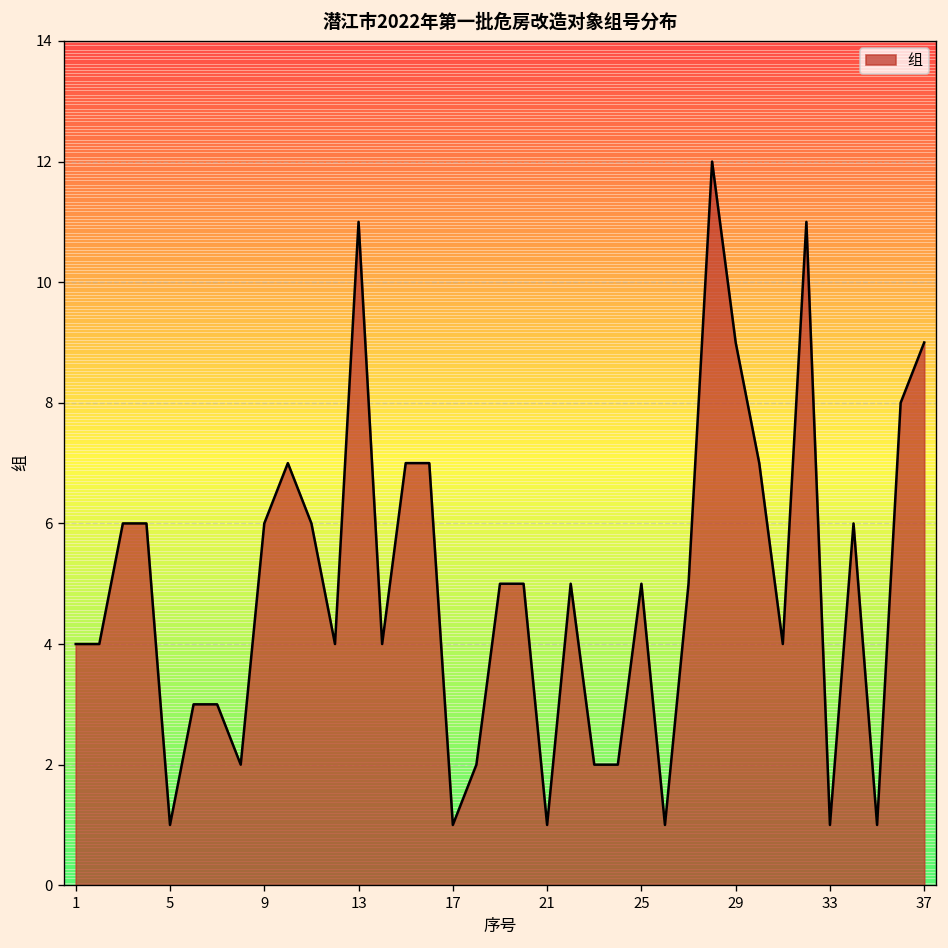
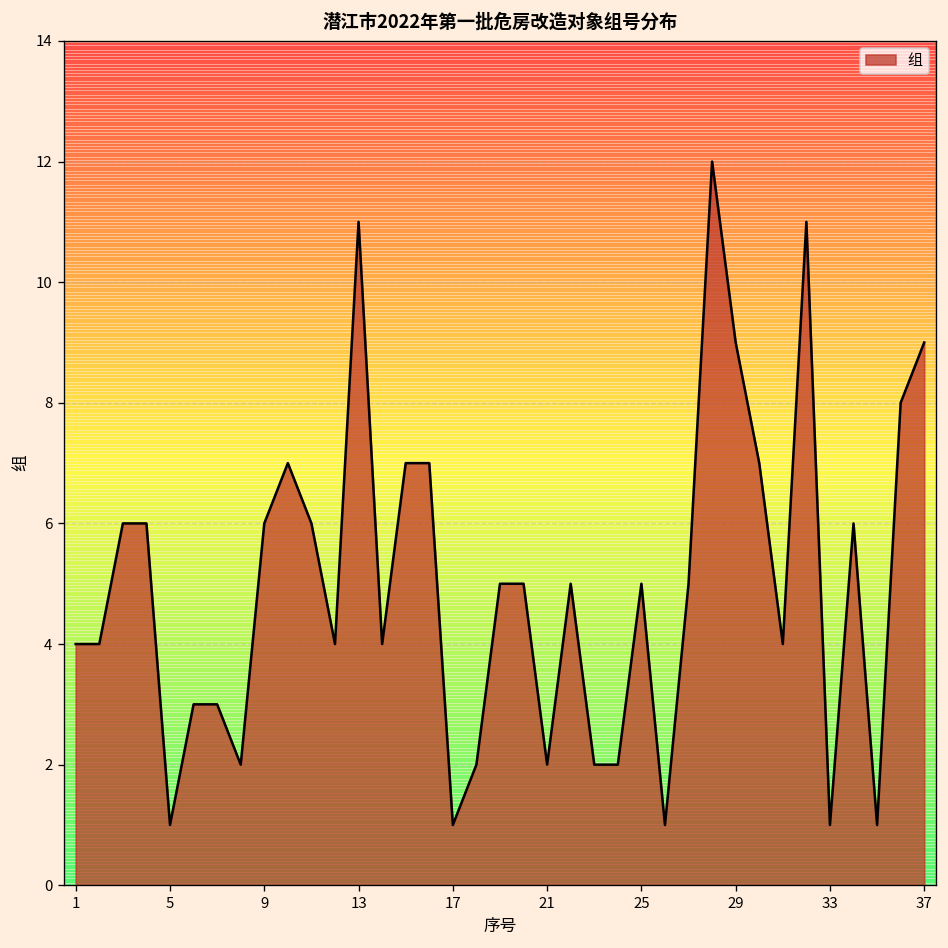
  {
    "1": 4,
    "5": 1,
    "9": 6,
    "13": 11,
    "17": 1,
-   "21": 1,
+   "21": 2,
    "25": 5,
    "29": 9,
    "33": 1,
    "37": 9
  }
